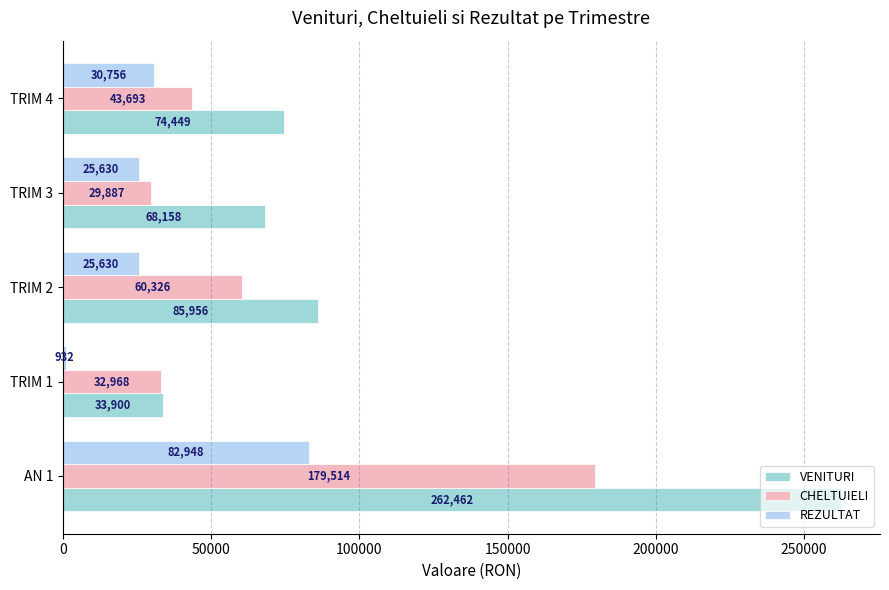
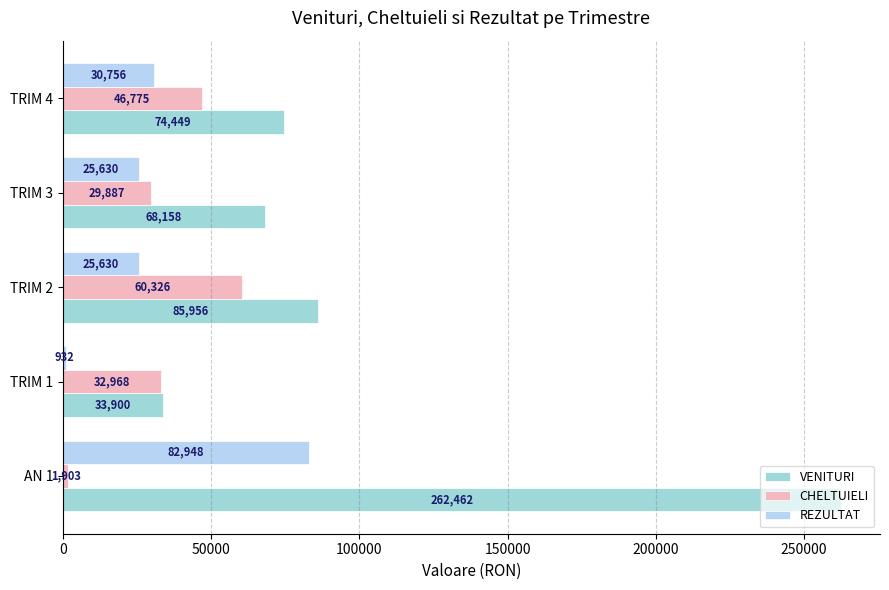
  {
    "CHELTUIELI": {
-     "TRIM 4": "43,693",
+     "TRIM 4": "46,775",
      "TRIM 3": "29,887",
      "TRIM 2": "60,326",
      "TRIM 1": "32,968",
-     "AN 1": "179,514"
+     "AN 1": "1,903"
    }
  }
